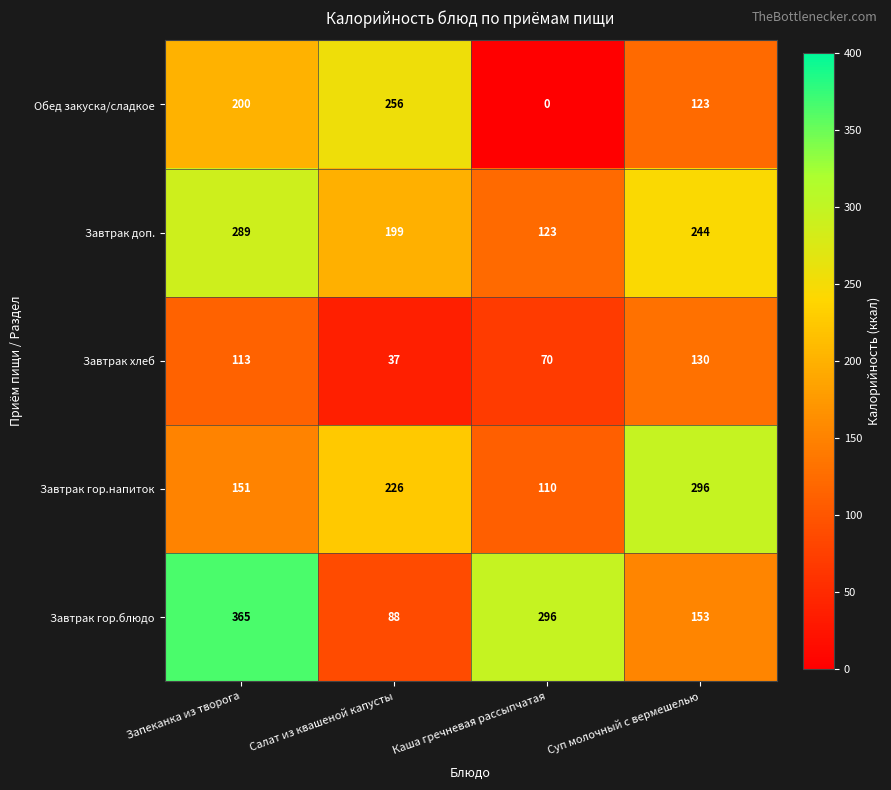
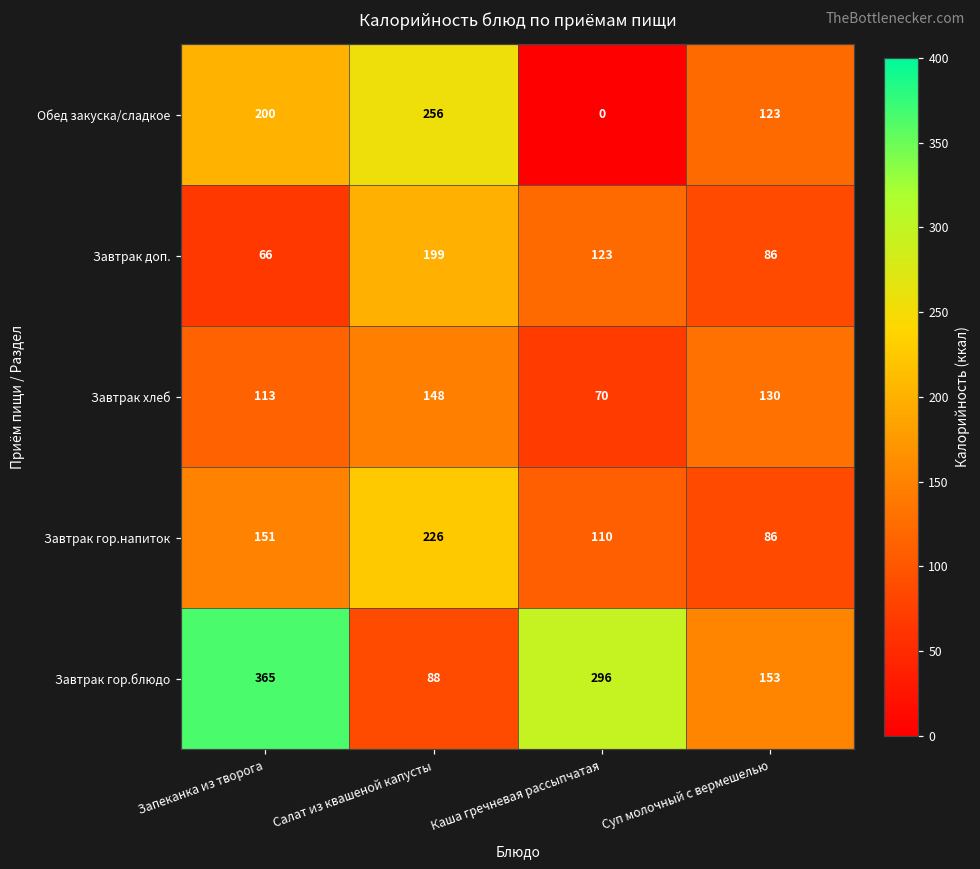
  {
    "Обед закуска/сладкое": {
      "Запеканка из творога": 200,
      "Салат из квашеной капусты": 256,
      "Каша гречневая рассыпчатая": 0,
      "Суп молочный с вермешелью": 123
    },
    "Завтрак доп.": {
-     "Запеканка из творога": 289,
+     "Запеканка из творога": 66,
      "Салат из квашеной капусты": 199,
      "Каша гречневая рассыпчатая": 123,
-     "Суп молочный с вермешелью": 244
+     "Суп молочный с вермешелью": 86
    },
    "Завтрак хлеб": {
      "Запеканка из творога": 113,
-     "Салат из квашеной капусты": 37,
+     "Салат из квашеной капусты": 148,
      "Каша гречневая рассыпчатая": 70,
      "Суп молочный с вермешелью": 130
    },
    "Завтрак гор.напиток": {
      "Запеканка из творога": 151,
      "Салат из квашеной капусты": 226,
      "Каша гречневая рассыпчатая": 110,
-     "Суп молочный с вермешелью": 296
+     "Суп молочный с вермешелью": 86
    },
    "Завтрак гор.блюдо": {
      "Запеканка из творога": 365,
      "Салат из квашеной капусты": 88,
      "Каша гречневая рассыпчатая": 296,
      "Суп молочный с вермешелью": 153
    }
  }
